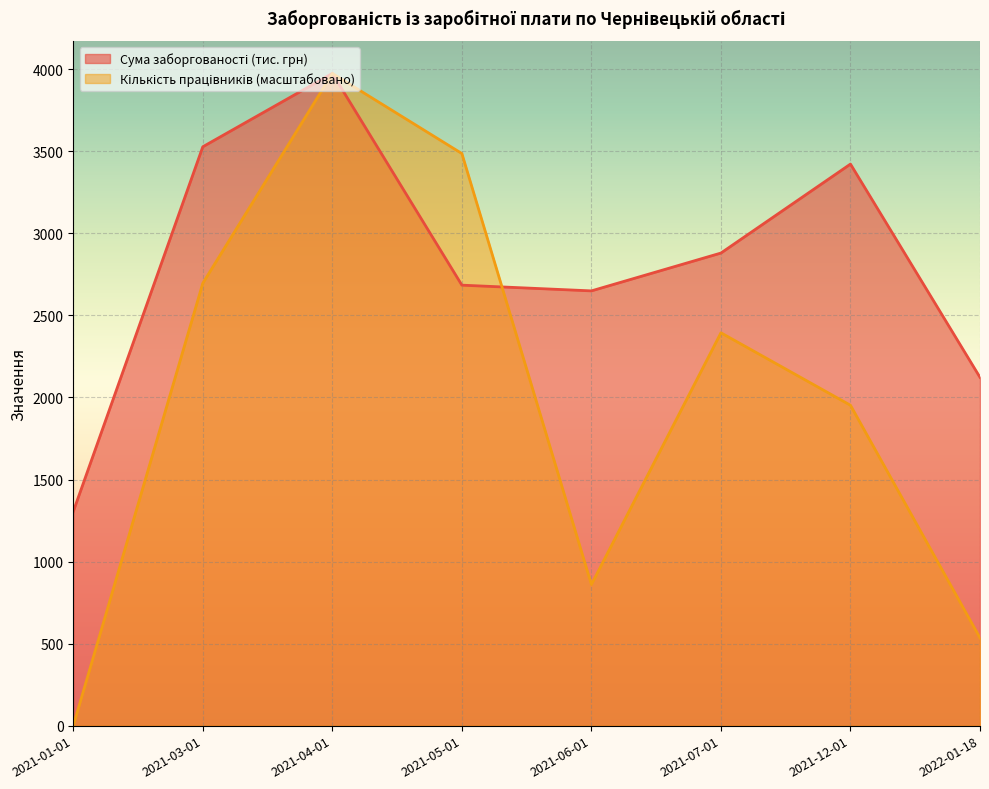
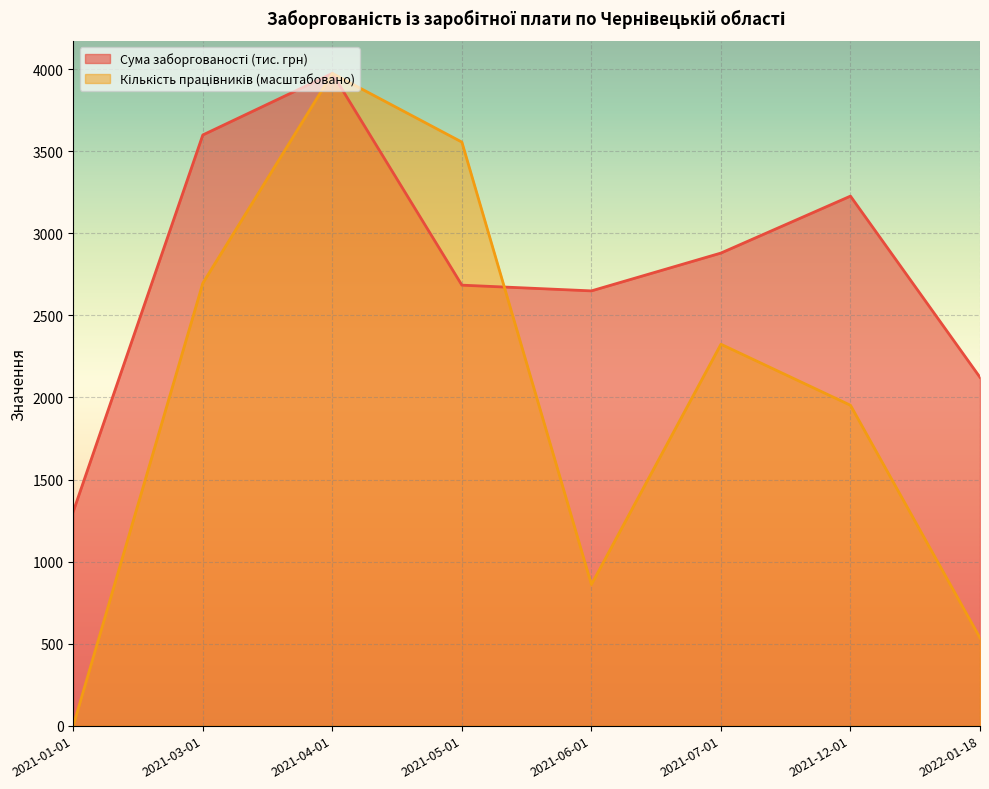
  {
    "Сума заборгованості (тис. грн)": {
      "2021-01-01": 1310,
-     "2021-03-01": 3530,
+     "2021-03-01": 3600,
      "2021-05-01": 2680,
      "2021-06-01": 2650,
      "2021-07-01": 2880,
-     "2021-12-01": 3420,
+     "2021-12-01": 3230,
      "2022-01-18": 2120
    },
    "Кількість працівників (масштабовано)": {
      "2021-01-01": 0,
      "2021-03-01": 2700,
-     "2021-05-01": 3490,
+     "2021-05-01": 3560,
      "2021-06-01": 860,
-     "2021-07-01": 2390,
+     "2021-07-01": 2320,
      "2021-12-01": 1950,
      "2022-01-18": 530
    }
  }
